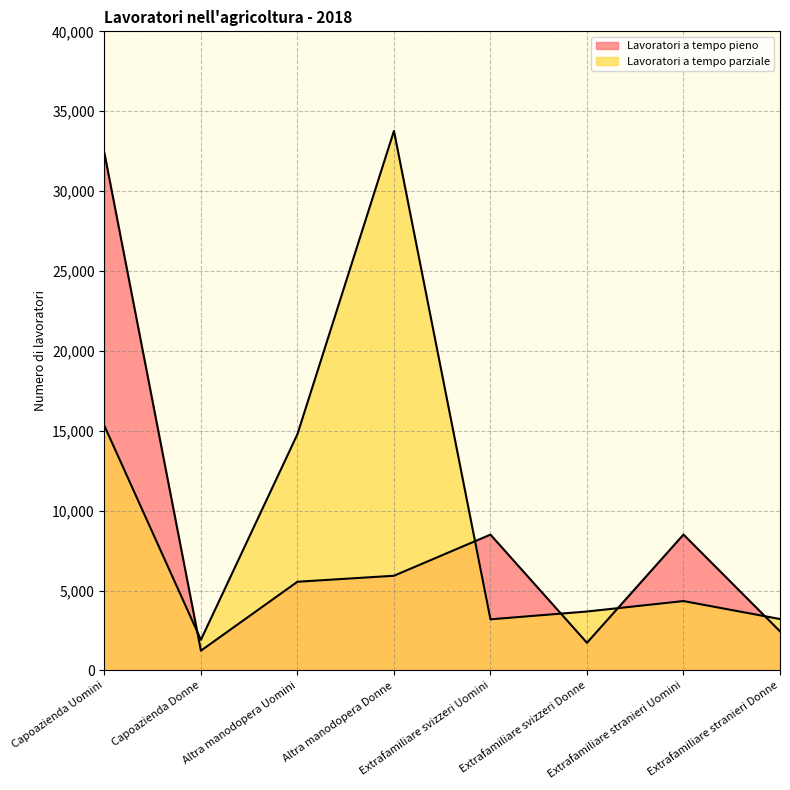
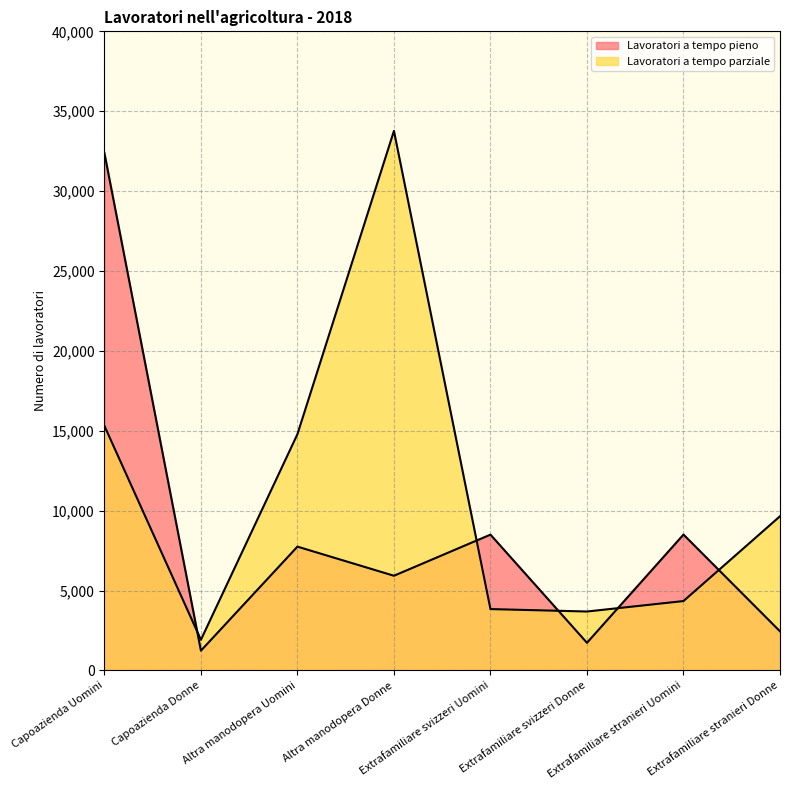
  {
    "Lavoratori a tempo pieno": {
      "Capoazienda Uomini": "32,400",
      "Capoazienda Donne": "1,200",
-     "Altra manodopera Uomini": "5,600",
+     "Altra manodopera Uomini": "7,700",
      "Altra manodopera Donne": "5,900",
      "Extrafamiliare svizzeri Uomini": "8,500",
      "Extrafamiliare svizzeri Donne": "1,700",
      "Extrafamiliare stranieri Uomini": "8,500",
      "Extrafamiliare stranieri Donne": "2,400"
    },
    "Lavoratori a tempo parziale": {
      "Capoazienda Uomini": "15,300",
      "Capoazienda Donne": "1,900",
      "Altra manodopera Uomini": "14,800",
      "Altra manodopera Donne": "33,800",
-     "Extrafamiliare svizzeri Uomini": "3,200",
+     "Extrafamiliare svizzeri Uomini": "3,800",
      "Extrafamiliare svizzeri Donne": "3,700",
      "Extrafamiliare stranieri Uomini": "4,300",
-     "Extrafamiliare stranieri Donne": "3,200"
+     "Extrafamiliare stranieri Donne": "9,700"
    }
  }
